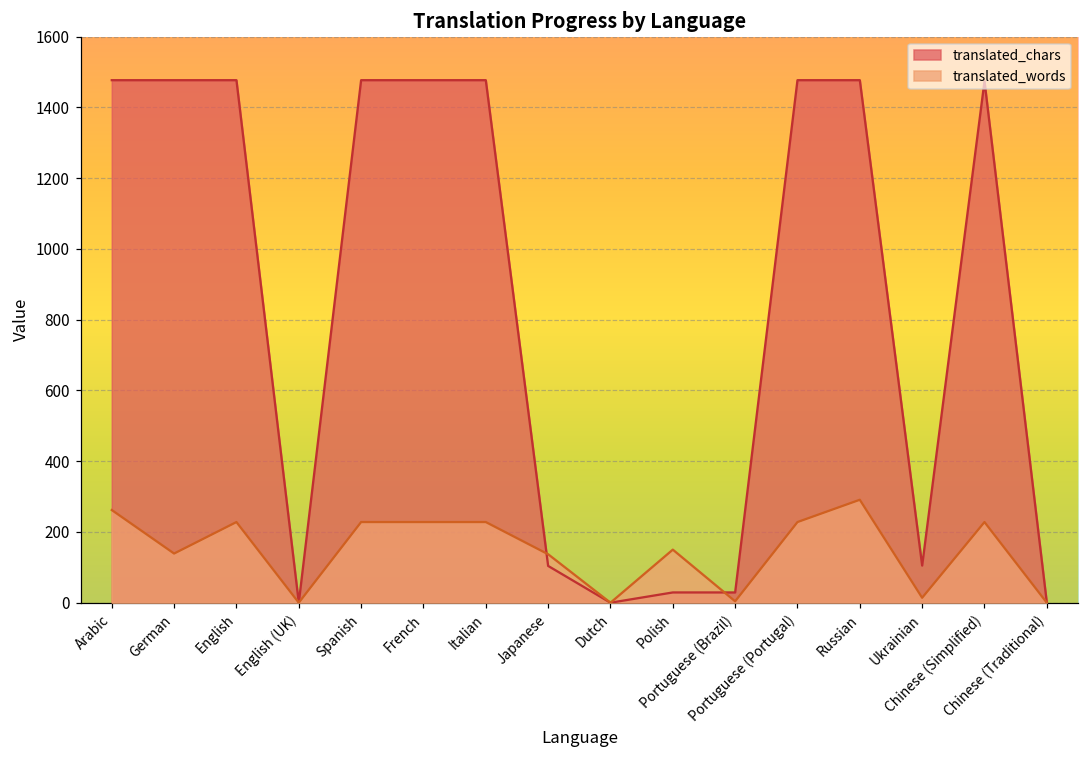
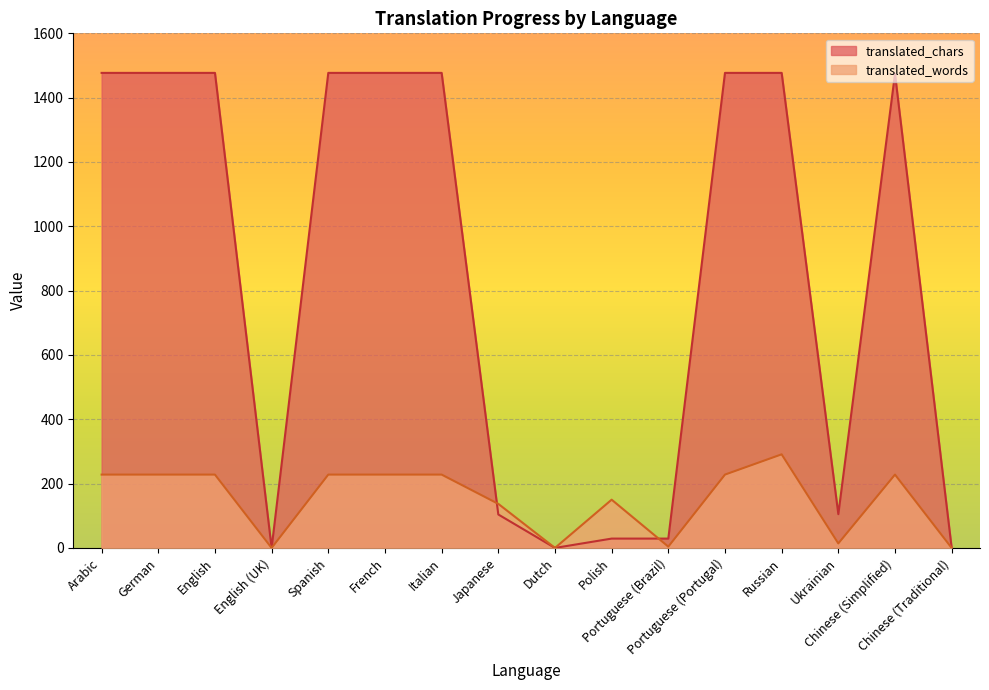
  {
    "translated_chars": {
      "Arabic": 1480,
      "German": 1480,
      "English": 1480,
      "Spanish": 1480,
      "French": 1480,
      "Italian": 1480,
      "Japanese": 100,
      "Polish": 30,
      "Portuguese (Brazil)": 30,
      "Portuguese (Portugal)": 1480,
      "Russian": 1480,
      "Ukrainian": 110
    },
    "translated_words": {
-     "Arabic": 260,
-     "German": 140,
+     "Arabic": 230,
+     "German": 230,
      "English": 230,
      "Spanish": 230,
      "French": 230,
      "Italian": 230,
      "Japanese": 140,
      "Polish": 150,
      "Portuguese (Brazil)": 0,
      "Portuguese (Portugal)": 230,
      "Russian": 290,
      "Ukrainian": 10,
      "Chinese (Simplified)": 230
    }
  }
